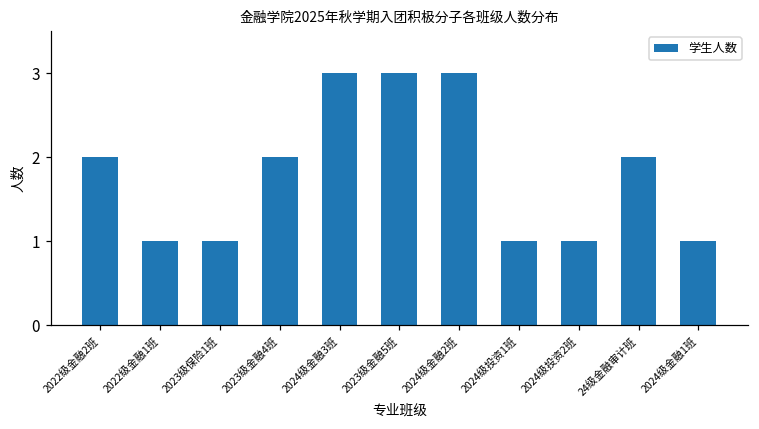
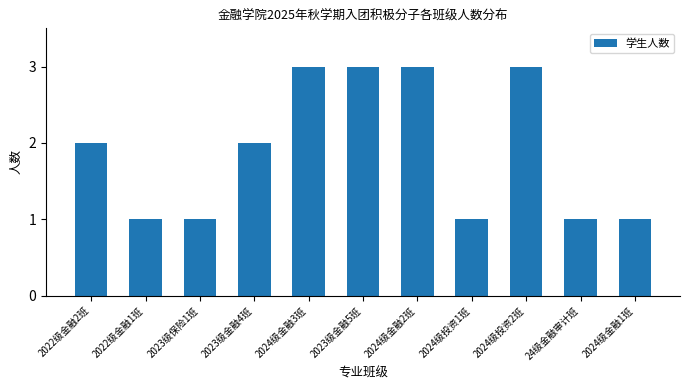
  {
    "2022级金融2班": 2,
    "2022级金融1班": 1,
    "2023级保险1班": 1,
    "2023级金融4班": 2,
    "2024级金融3班": 3,
    "2023级金融5班": 3,
    "2024级金融2班": 3,
    "2024级投资1班": 1,
-   "2024级投资2班": 1,
-   "24级金融审计班": 2,
+   "2024级投资2班": 3,
+   "24级金融审计班": 1,
    "2024级金融1班": 1
  }
